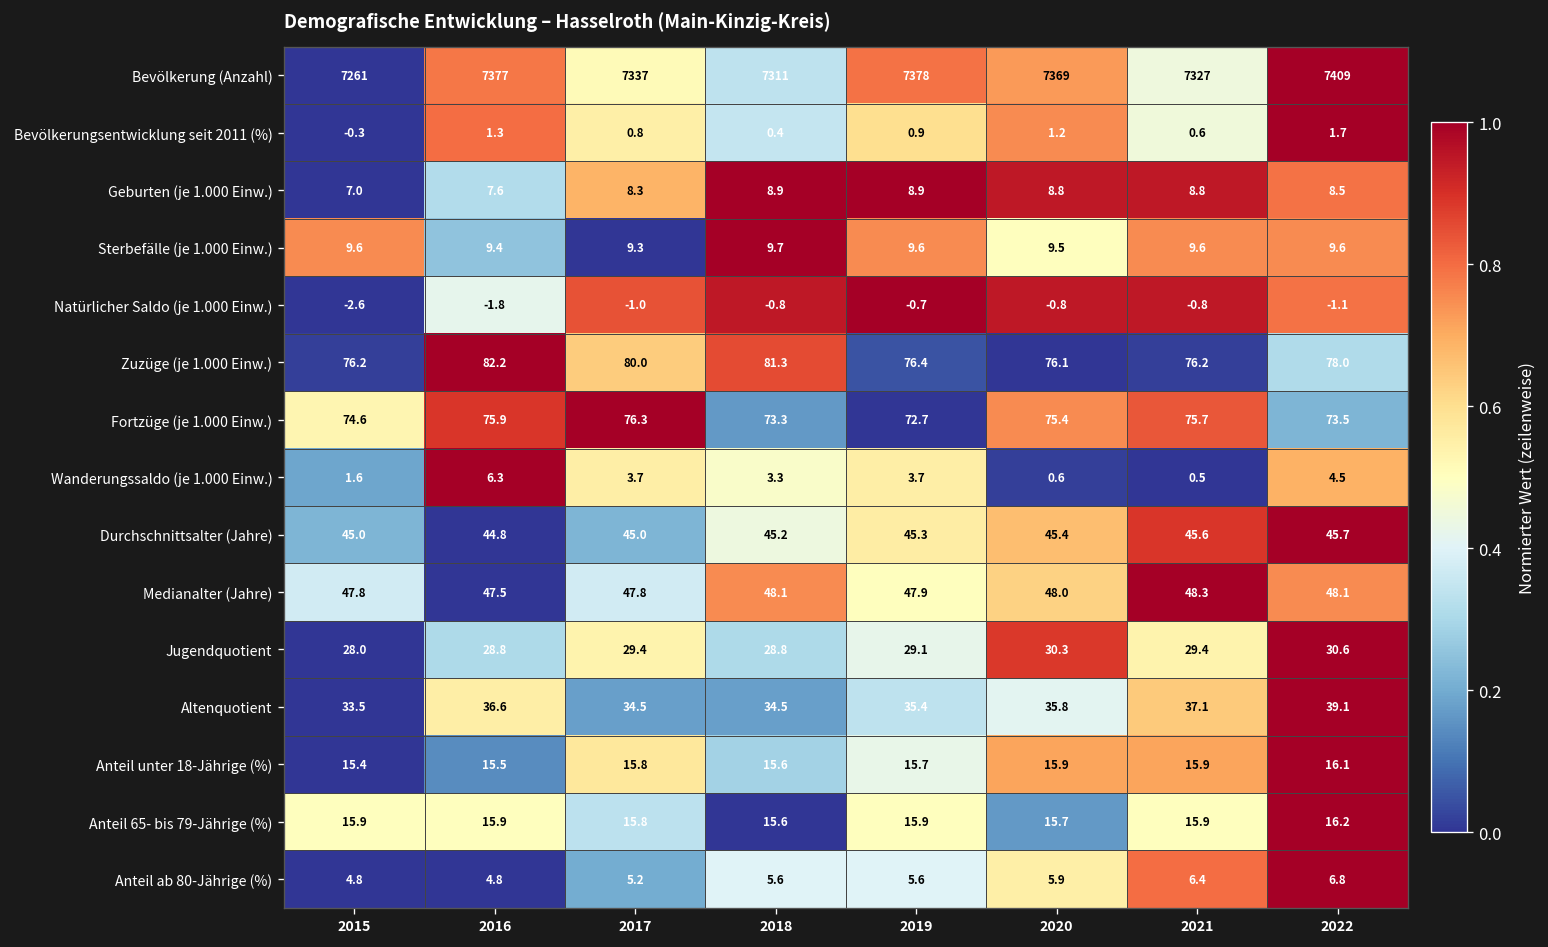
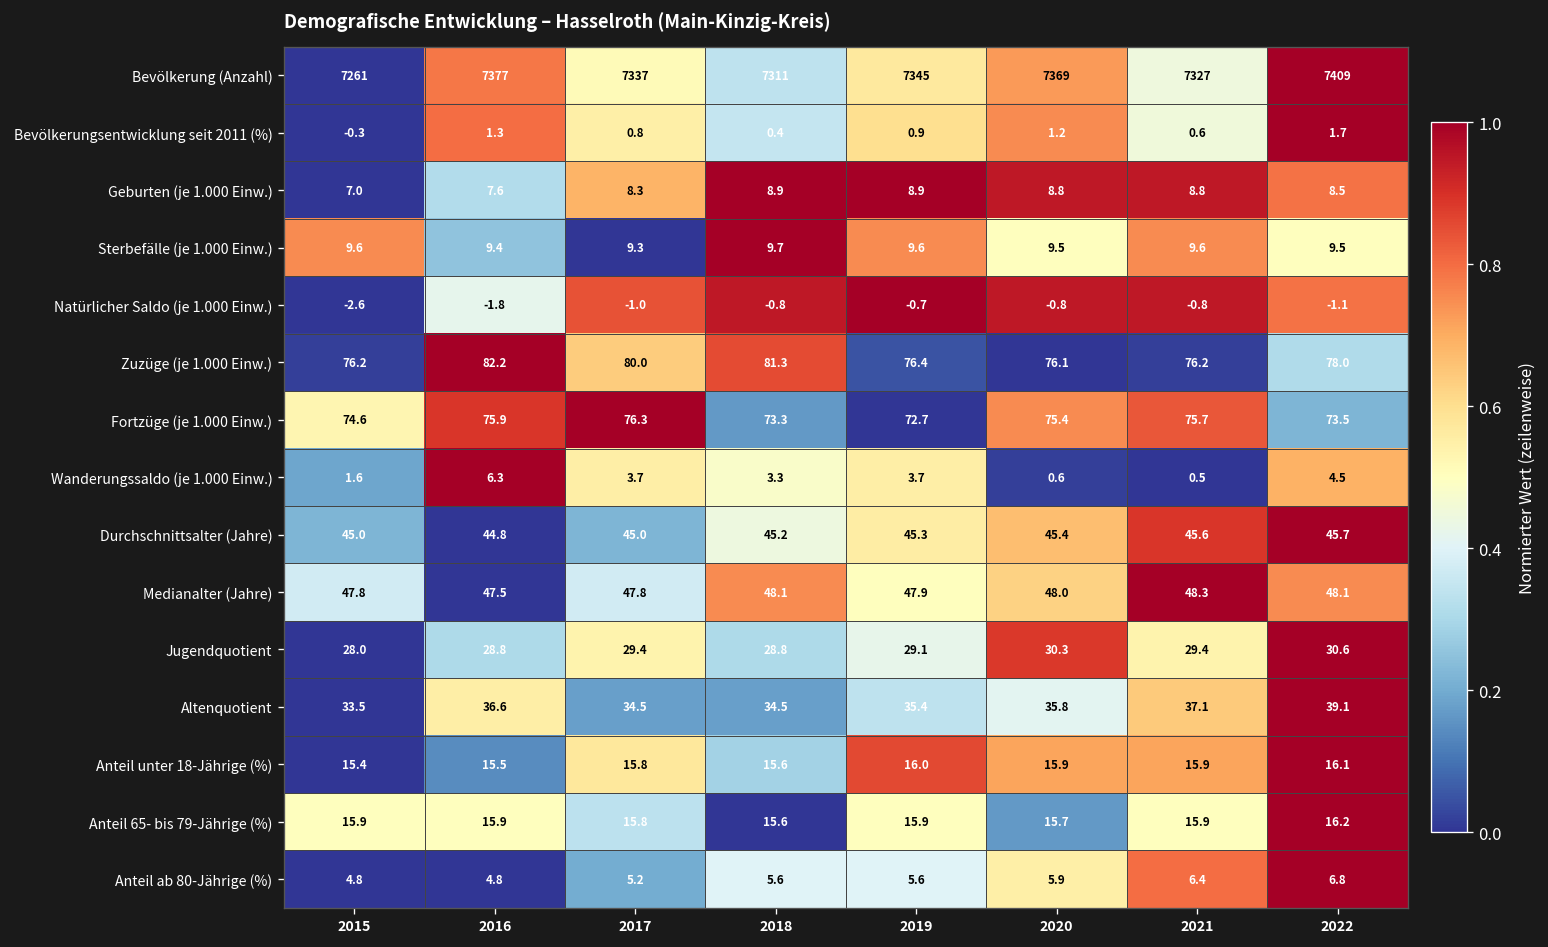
  {
    "Bevölkerung (Anzahl)": {
      "2015": 7261,
      "2016": 7377,
      "2017": 7337,
      "2018": 7311,
-     "2019": 7378,
+     "2019": 7345,
      "2020": 7369,
      "2021": 7327,
      "2022": 7409
    },
    "Bevölkerungsentwicklung seit 2011 (%)": {
      "2015": -0.3,
      "2016": 1.3,
      "2017": 0.8,
      "2018": 0.4,
      "2019": 0.9,
      "2020": 1.2,
      "2021": 0.6,
      "2022": 1.7
    },
    "Geburten (je 1.000 Einw.)": {
      "2015": 7.0,
      "2016": 7.6,
      "2017": 8.3,
      "2018": 8.9,
      "2019": 8.9,
      "2020": 8.8,
      "2021": 8.8,
      "2022": 8.5
    },
    "Sterbefälle (je 1.000 Einw.)": {
      "2015": 9.6,
      "2016": 9.4,
      "2017": 9.3,
      "2018": 9.7,
      "2019": 9.6,
      "2020": 9.5,
      "2021": 9.6,
-     "2022": 9.6
+     "2022": 9.5
    },
    "Natürlicher Saldo (je 1.000 Einw.)": {
      "2015": -2.6,
      "2016": -1.8,
      "2017": -1.0,
      "2018": -0.8,
      "2019": -0.7,
      "2020": -0.8,
      "2021": -0.8,
      "2022": -1.1
    },
    "Zuzüge (je 1.000 Einw.)": {
      "2015": 76.2,
      "2016": 82.2,
      "2017": 80.0,
      "2018": 81.3,
      "2019": 76.4,
      "2020": 76.1,
      "2021": 76.2,
      "2022": 78.0
    },
    "Fortzüge (je 1.000 Einw.)": {
      "2015": 74.6,
      "2016": 75.9,
      "2017": 76.3,
      "2018": 73.3,
      "2019": 72.7,
      "2020": 75.4,
      "2021": 75.7,
      "2022": 73.5
    },
    "Wanderungssaldo (je 1.000 Einw.)": {
      "2015": 1.6,
      "2016": 6.3,
      "2017": 3.7,
      "2018": 3.3,
      "2019": 3.7,
      "2020": 0.6,
      "2021": 0.5,
      "2022": 4.5
    },
    "Durchschnittsalter (Jahre)": {
      "2015": 45.0,
      "2016": 44.8,
      "2017": 45.0,
      "2018": 45.2,
      "2019": 45.3,
      "2020": 45.4,
      "2021": 45.6,
      "2022": 45.7
    },
    "Medianalter (Jahre)": {
      "2015": 47.8,
      "2016": 47.5,
      "2017": 47.8,
      "2018": 48.1,
      "2019": 47.9,
      "2020": 48.0,
      "2021": 48.3,
      "2022": 48.1
    },
    "Jugendquotient": {
      "2015": 28.0,
      "2016": 28.8,
      "2017": 29.4,
      "2018": 28.8,
      "2019": 29.1,
      "2020": 30.3,
      "2021": 29.4,
      "2022": 30.6
    },
    "Altenquotient": {
      "2015": 33.5,
      "2016": 36.6,
      "2017": 34.5,
      "2018": 34.5,
      "2019": 35.4,
      "2020": 35.8,
      "2021": 37.1,
      "2022": 39.1
    },
    "Anteil unter 18-Jährige (%)": {
      "2015": 15.4,
      "2016": 15.5,
      "2017": 15.8,
      "2018": 15.6,
-     "2019": 15.7,
+     "2019": 16.0,
      "2020": 15.9,
      "2021": 15.9,
      "2022": 16.1
    },
    "Anteil 65- bis 79-Jährige (%)": {
      "2015": 15.9,
      "2016": 15.9,
      "2017": 15.8,
      "2018": 15.6,
      "2019": 15.9,
      "2020": 15.7,
      "2021": 15.9,
      "2022": 16.2
    },
    "Anteil ab 80-Jährige (%)": {
      "2015": 4.8,
      "2016": 4.8,
      "2017": 5.2,
      "2018": 5.6,
      "2019": 5.6,
      "2020": 5.9,
      "2021": 6.4,
      "2022": 6.8
    }
  }
